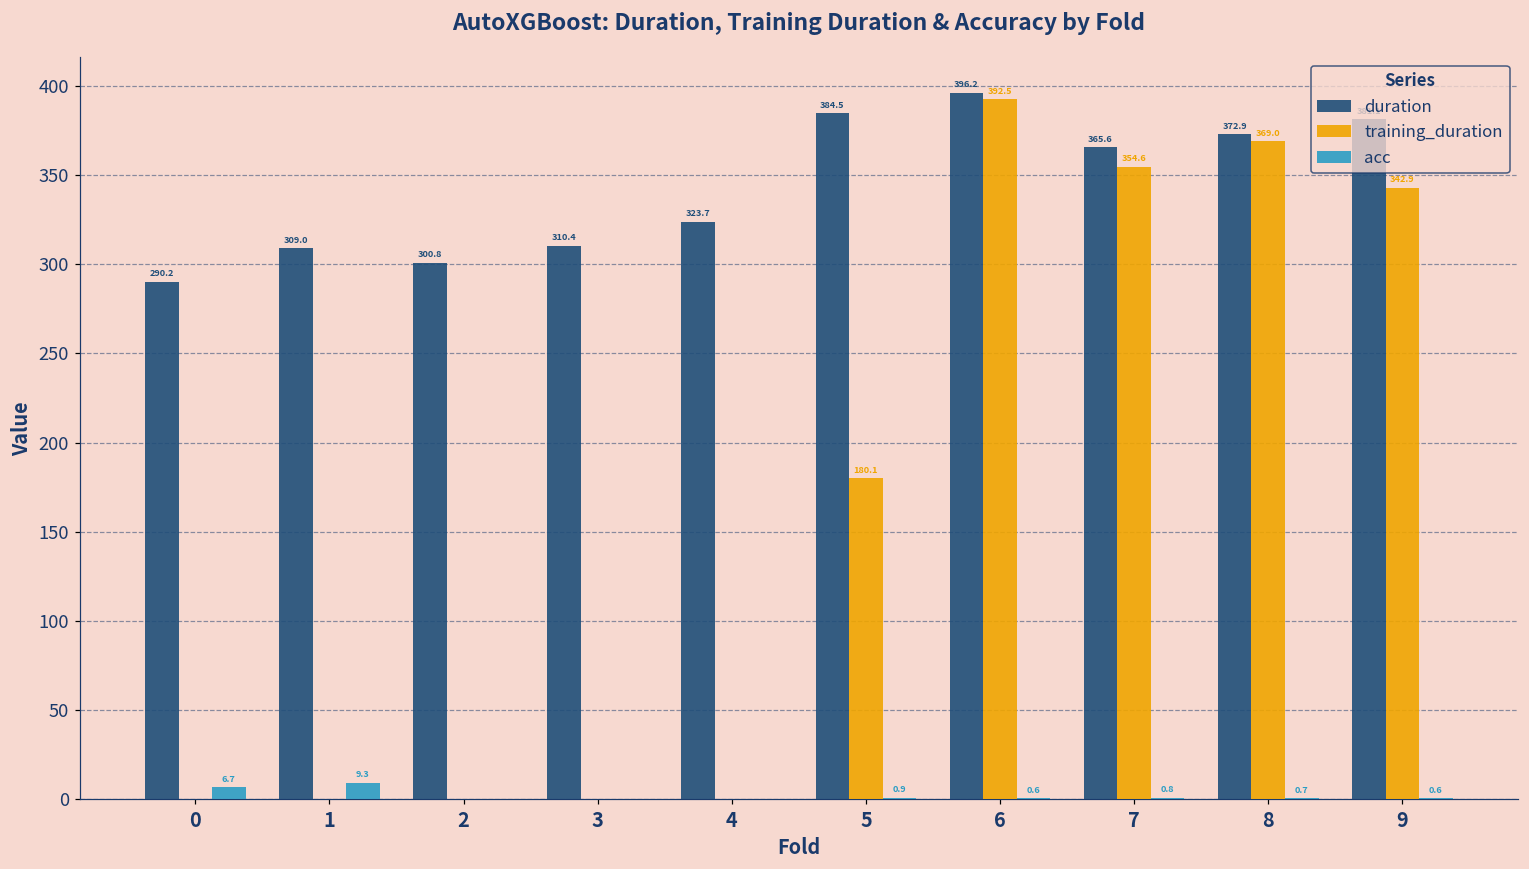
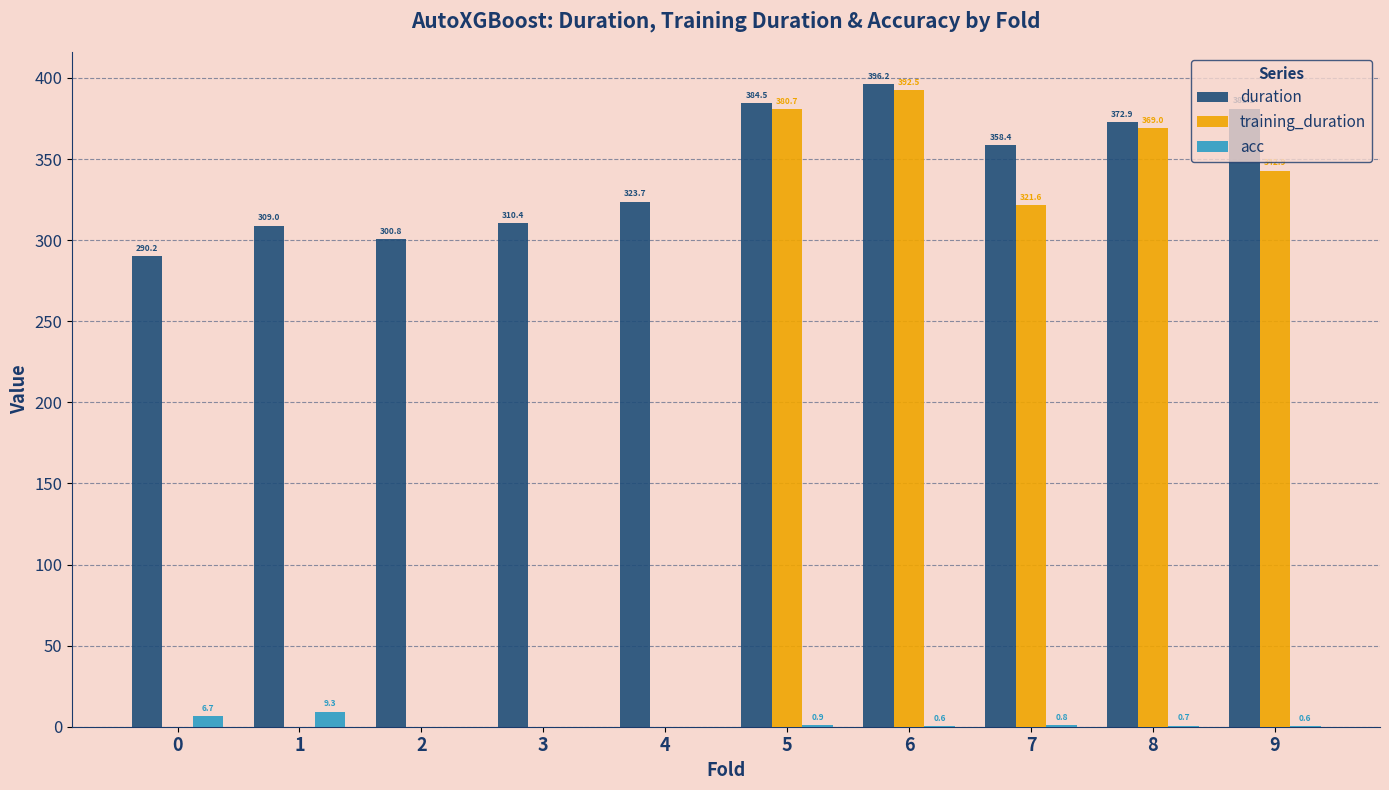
  {
    "duration": {
      "0": 290.2,
      "1": 309.0,
      "2": 300.8,
      "3": 310.4,
      "4": 323.7,
      "5": 384.5,
      "6": 396.2,
-     "7": 365.6,
+     "7": 358.4,
      "8": 372.9
    },
    "training_duration": {
-     "5": 180.1,
+     "5": 380.7,
      "6": 392.5,
-     "7": 354.6,
+     "7": 321.6,
      "8": 369.0
    },
    "acc": {
      "0": 6.7,
      "1": 9.3,
      "5": 0.9,
      "6": 0.6,
      "7": 0.8,
      "8": 0.7,
      "9": 0.6
    }
  }
